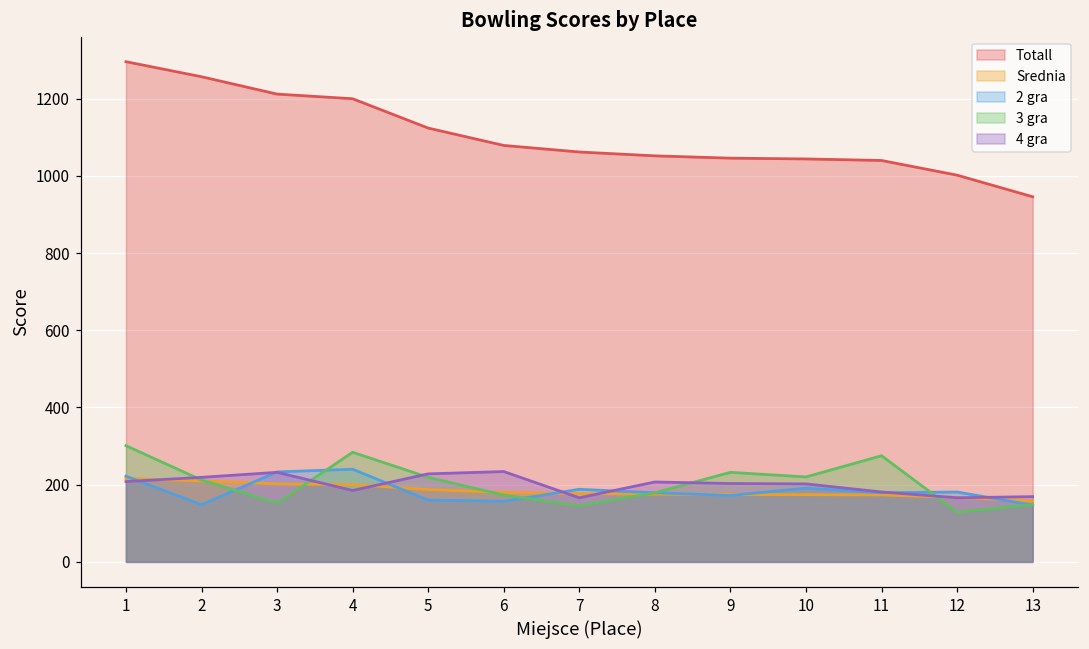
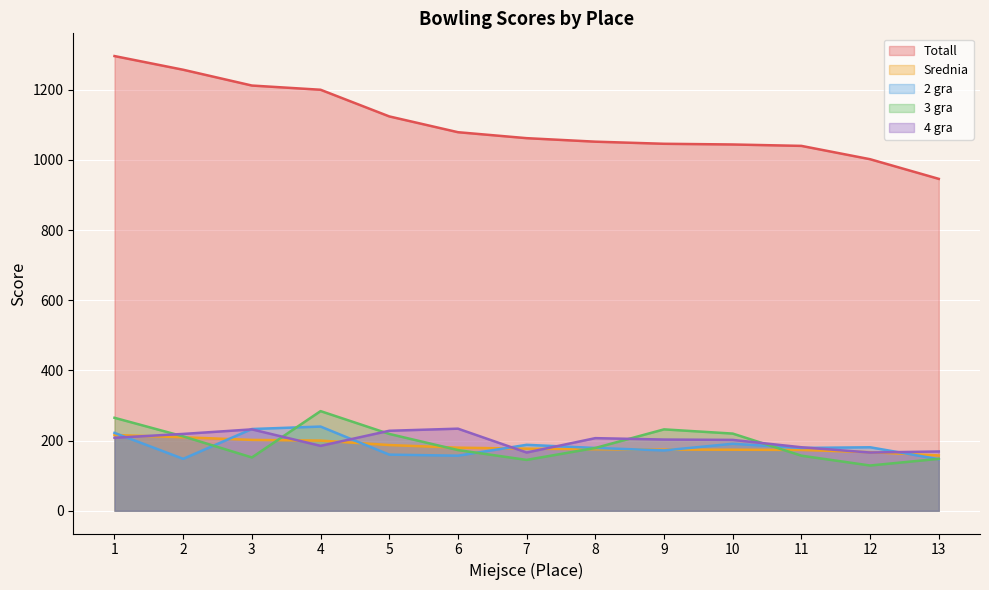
  {
    "3 gra": {
-     "1": 300,
+     "1": 270,
      "3": 150,
      "4": 280,
      "5": 220,
      "7": 150,
      "9": 230,
      "10": 220,
-     "11": 280,
+     "11": 160,
      "12": 130
    }
  }
